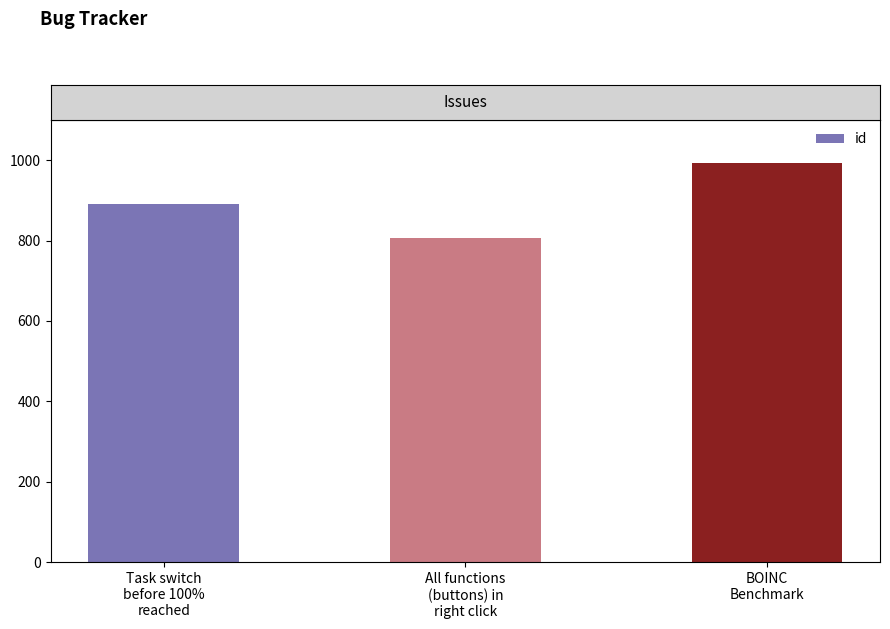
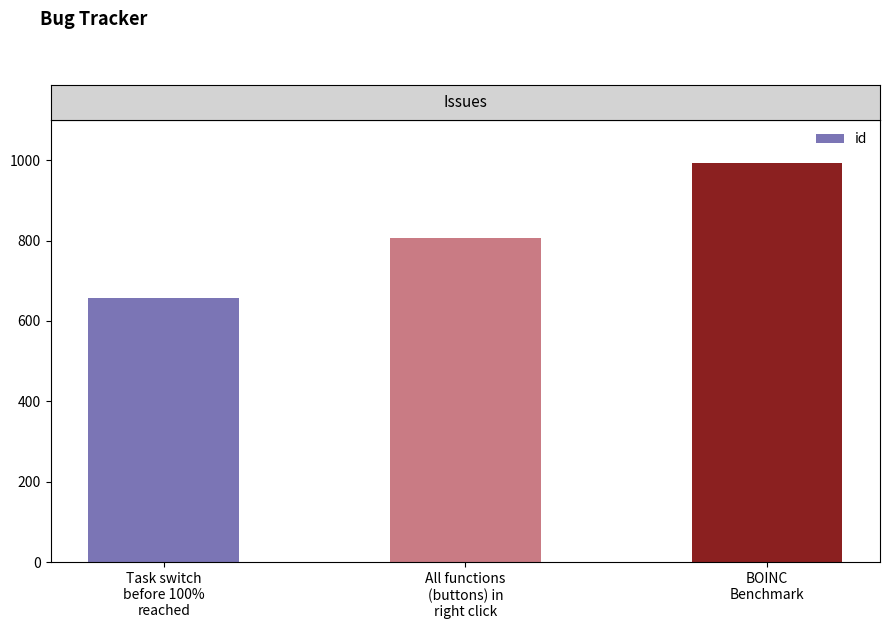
  {
-   "Task switch before 100% reached": 890,
+   "Task switch before 100% reached": 660,
    "All functions (buttons) in right click": 810,
    "BOINC Benchmark": 990
  }
